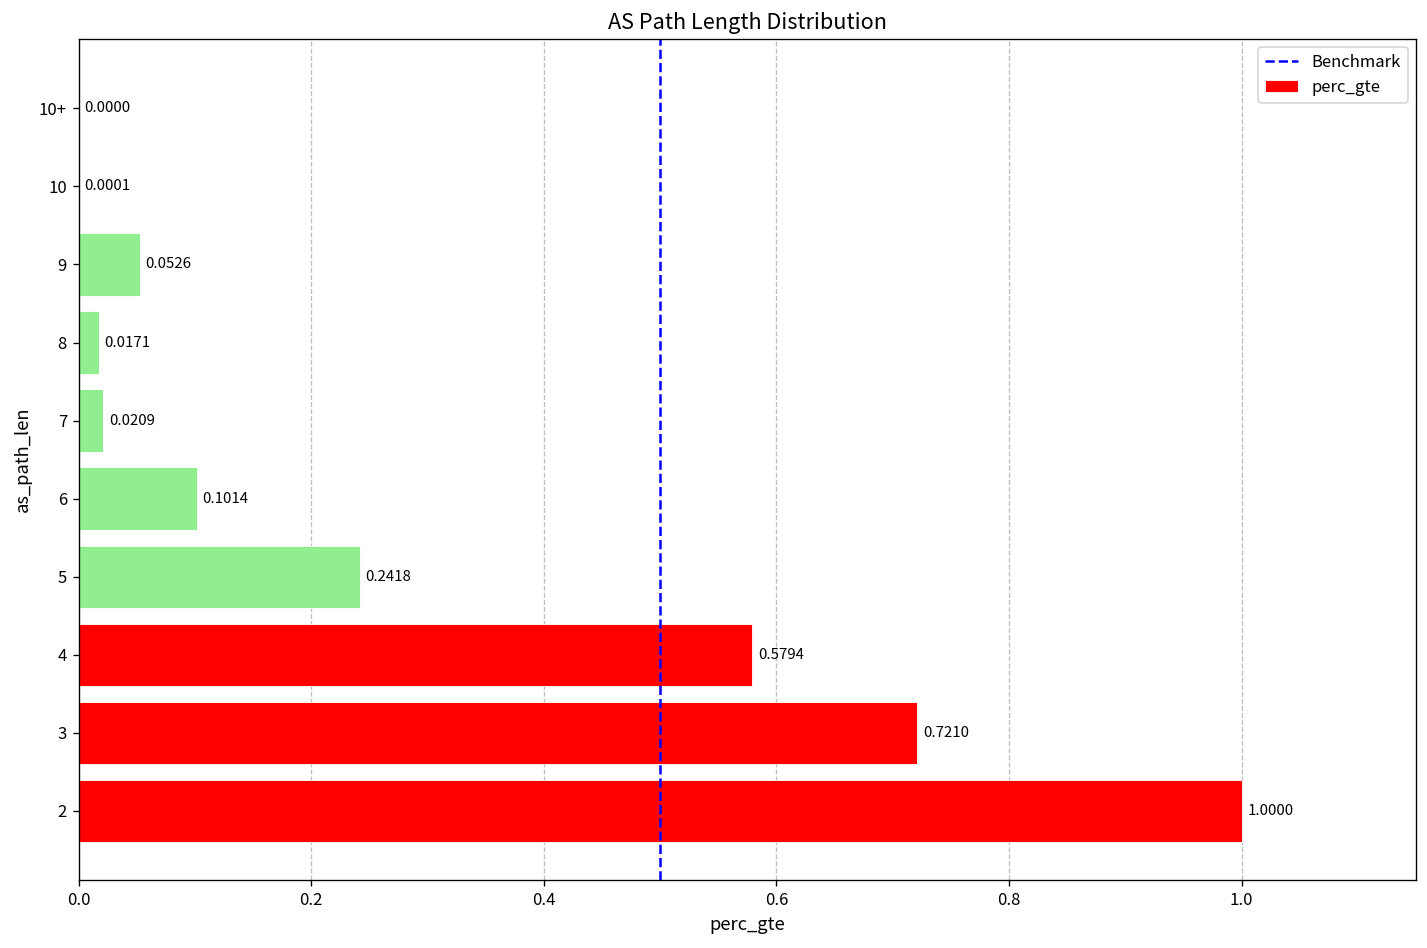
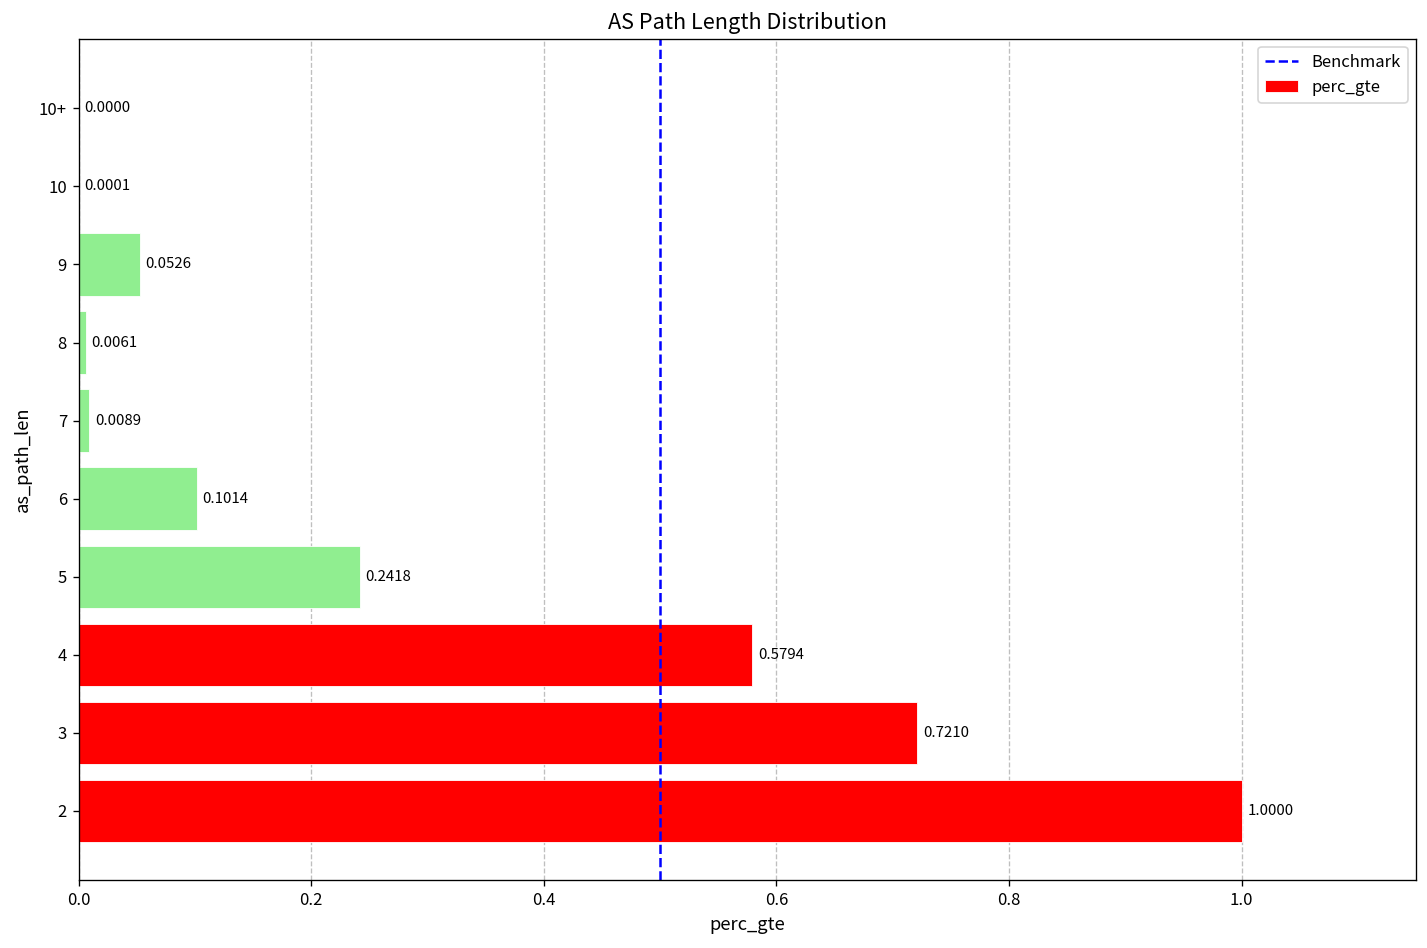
  {
    "10+": 0.0000,
    "10": 0.0001,
    "9": 0.0526,
-   "8": 0.0171,
-   "7": 0.0209,
+   "8": 0.0061,
+   "7": 0.0089,
    "6": 0.1014,
    "5": 0.2418,
    "4": 0.5794,
    "3": 0.7210,
    "2": 1.0000
  }
